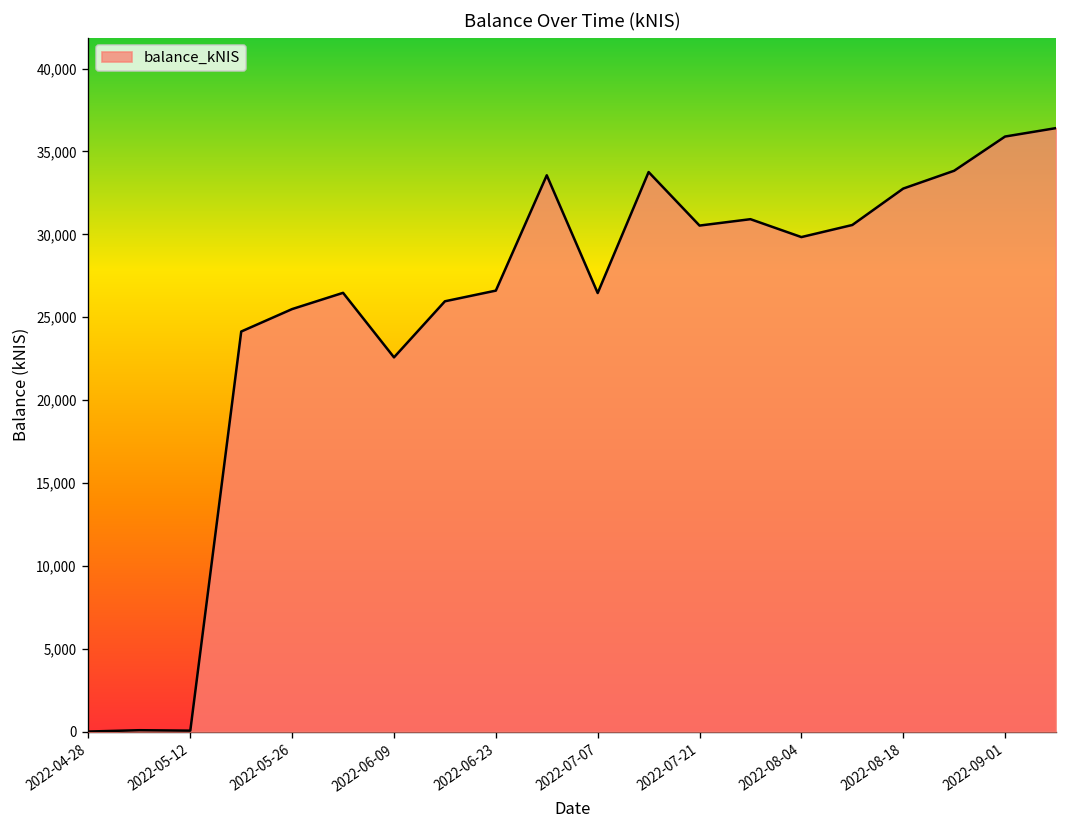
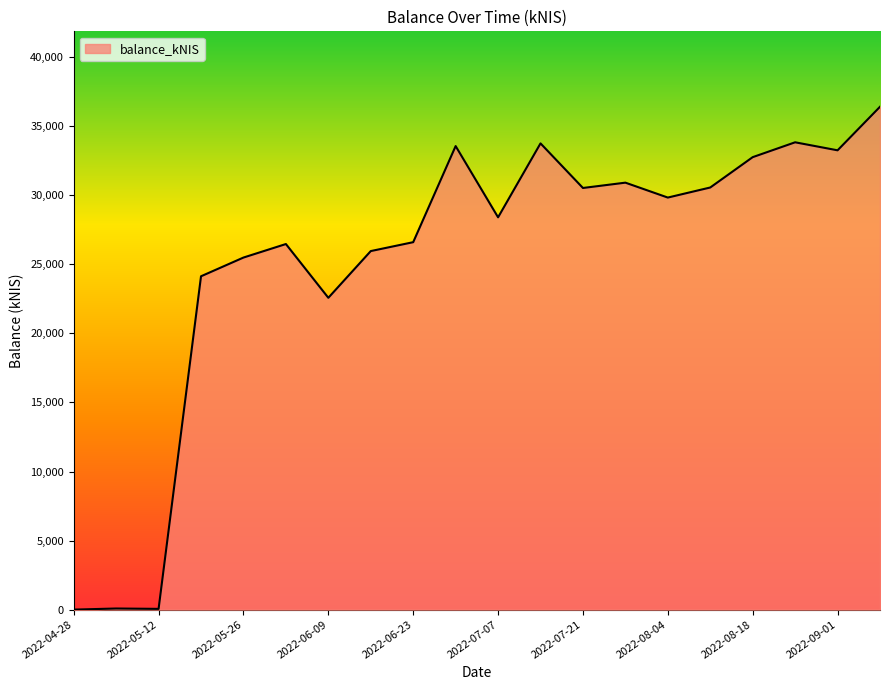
  {
    "2022-04-28": "0",
    "2022-05-12": "100",
    "2022-05-26": "25,500",
    "2022-06-09": "22,600",
    "2022-06-23": "26,600",
-   "2022-07-07": "26,500",
+   "2022-07-07": "28,400",
    "2022-07-21": "30,500",
    "2022-08-04": "29,800",
    "2022-08-18": "32,800",
-   "2022-09-01": "35,900"
+   "2022-09-01": "33,300"
  }
